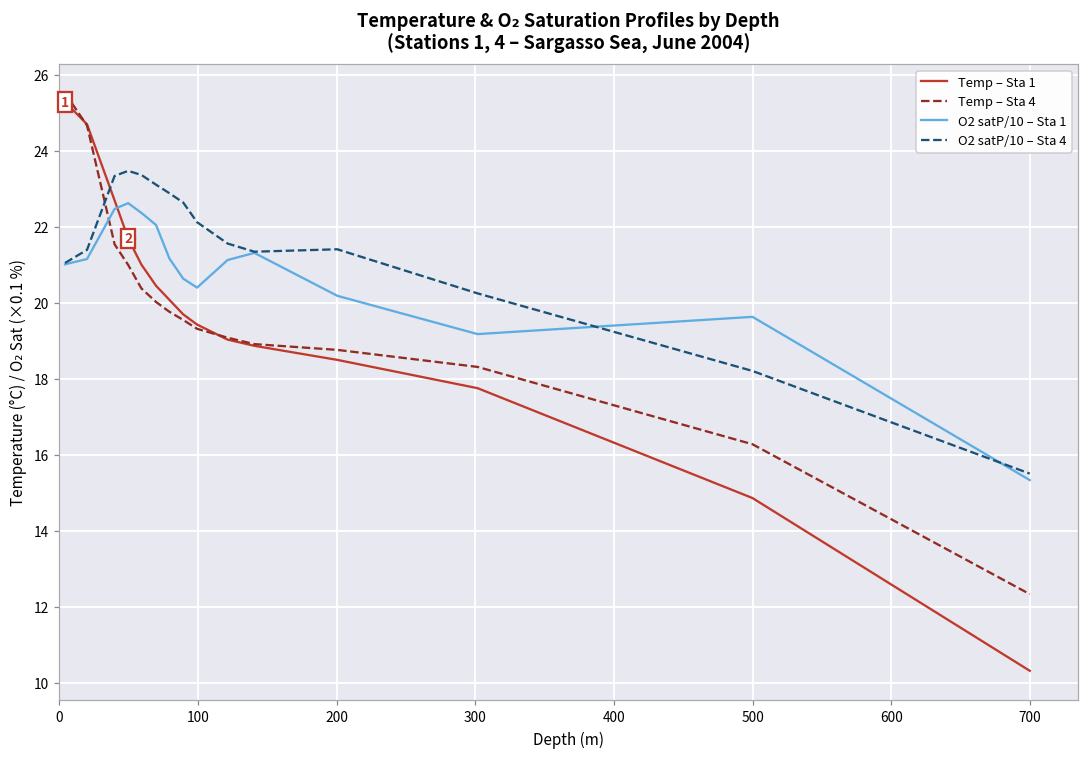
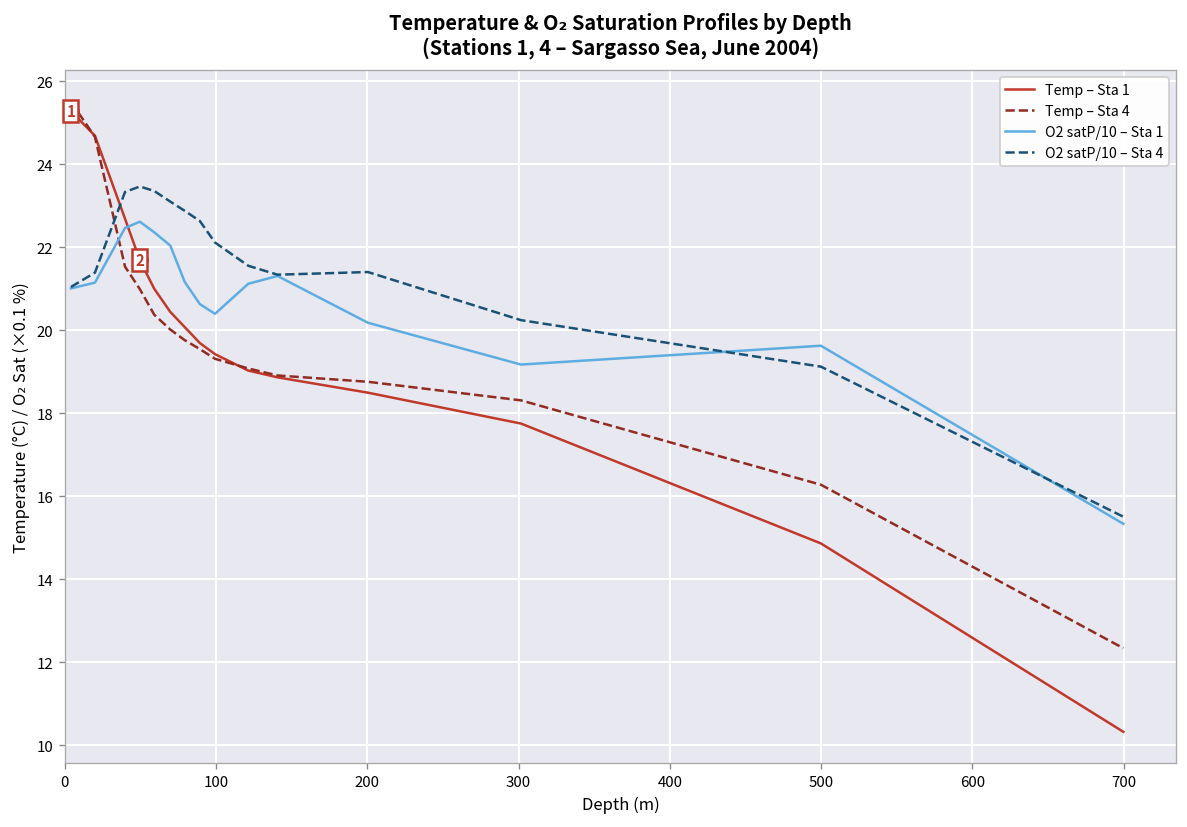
  {
    "O2 satP/10 – Sta 1": {
      "500": 19.6,
      "700": 15.3
    },
    "O2 satP/10 – Sta 4": {
-     "500": 18.2,
+     "500": 19.1,
      "700": 15.5
    }
  }
